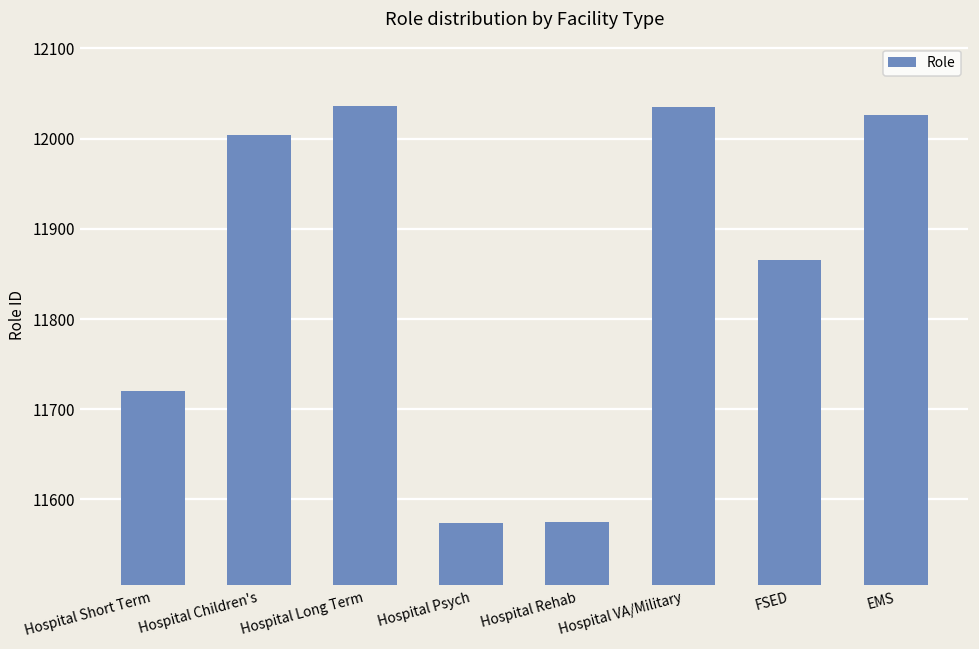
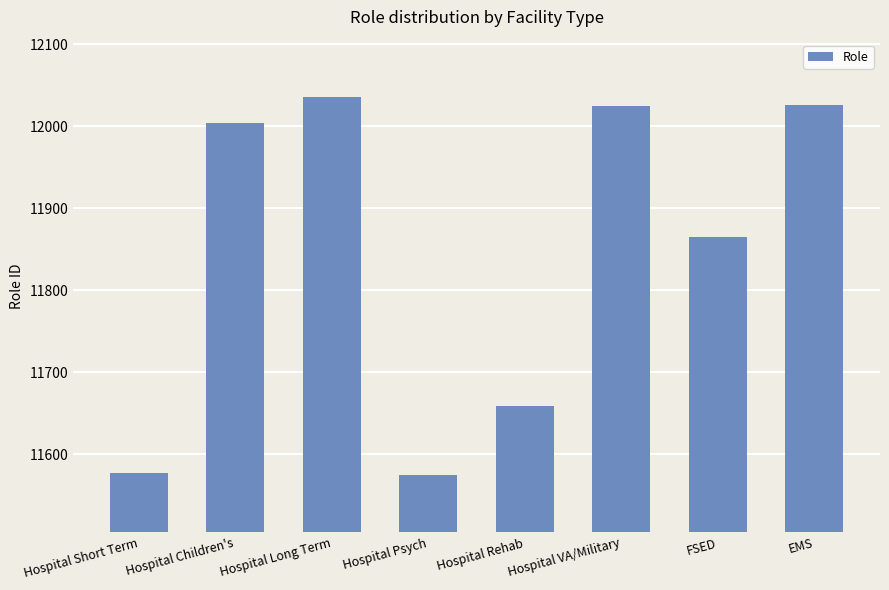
  {
-   "Hospital Short Term": 11720,
+   "Hospital Short Term": 11580,
    "Hospital Children's": 12000,
    "Hospital Long Term": 12040,
    "Hospital Psych": 11570,
-   "Hospital Rehab": 11580,
-   "Hospital VA/Military": 12040,
+   "Hospital Rehab": 11660,
+   "Hospital VA/Military": 12020,
    "FSED": 11870,
    "EMS": 12030
  }
